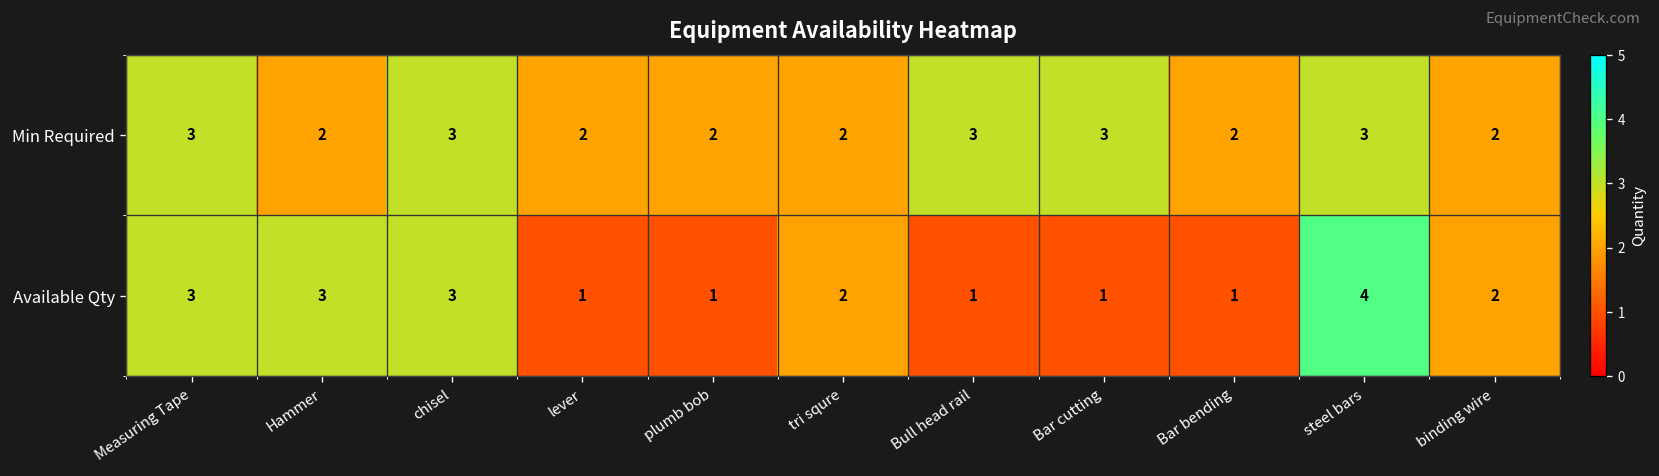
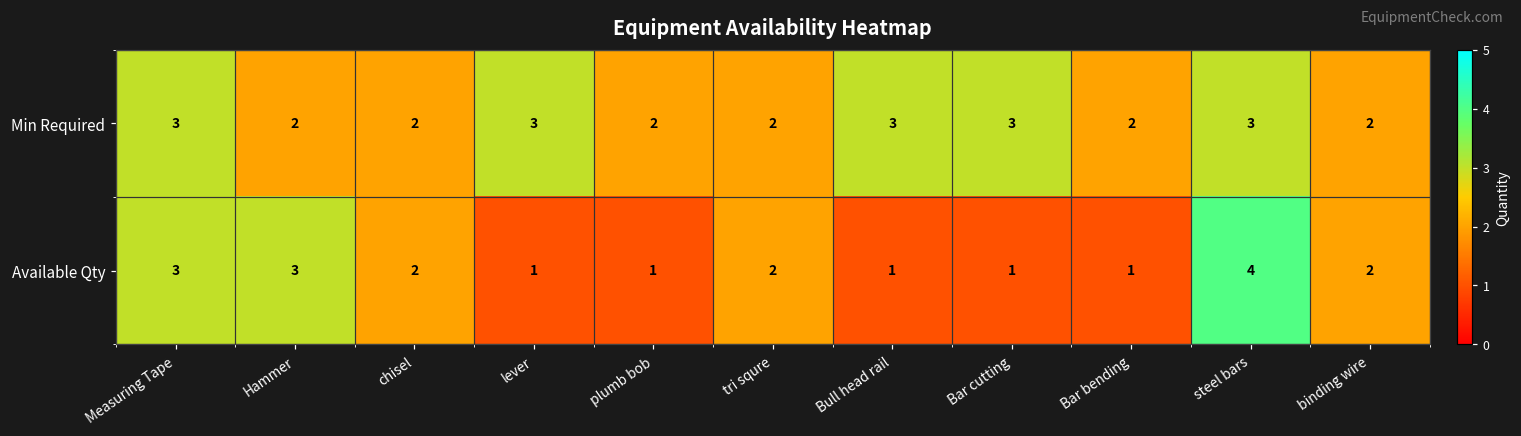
  {
    "Min Required": {
      "Measuring Tape": 3,
      "Hammer": 2,
-     "chisel": 3,
-     "lever": 2,
+     "chisel": 2,
+     "lever": 3,
      "plumb bob": 2,
      "tri squre": 2,
      "Bull head rail": 3,
      "Bar cutting": 3,
      "Bar bending": 2,
      "steel bars": 3,
      "binding wire": 2
    },
    "Available Qty": {
      "Measuring Tape": 3,
      "Hammer": 3,
-     "chisel": 3,
+     "chisel": 2,
      "lever": 1,
      "plumb bob": 1,
      "tri squre": 2,
      "Bull head rail": 1,
      "Bar cutting": 1,
      "Bar bending": 1,
      "steel bars": 4,
      "binding wire": 2
    }
  }
